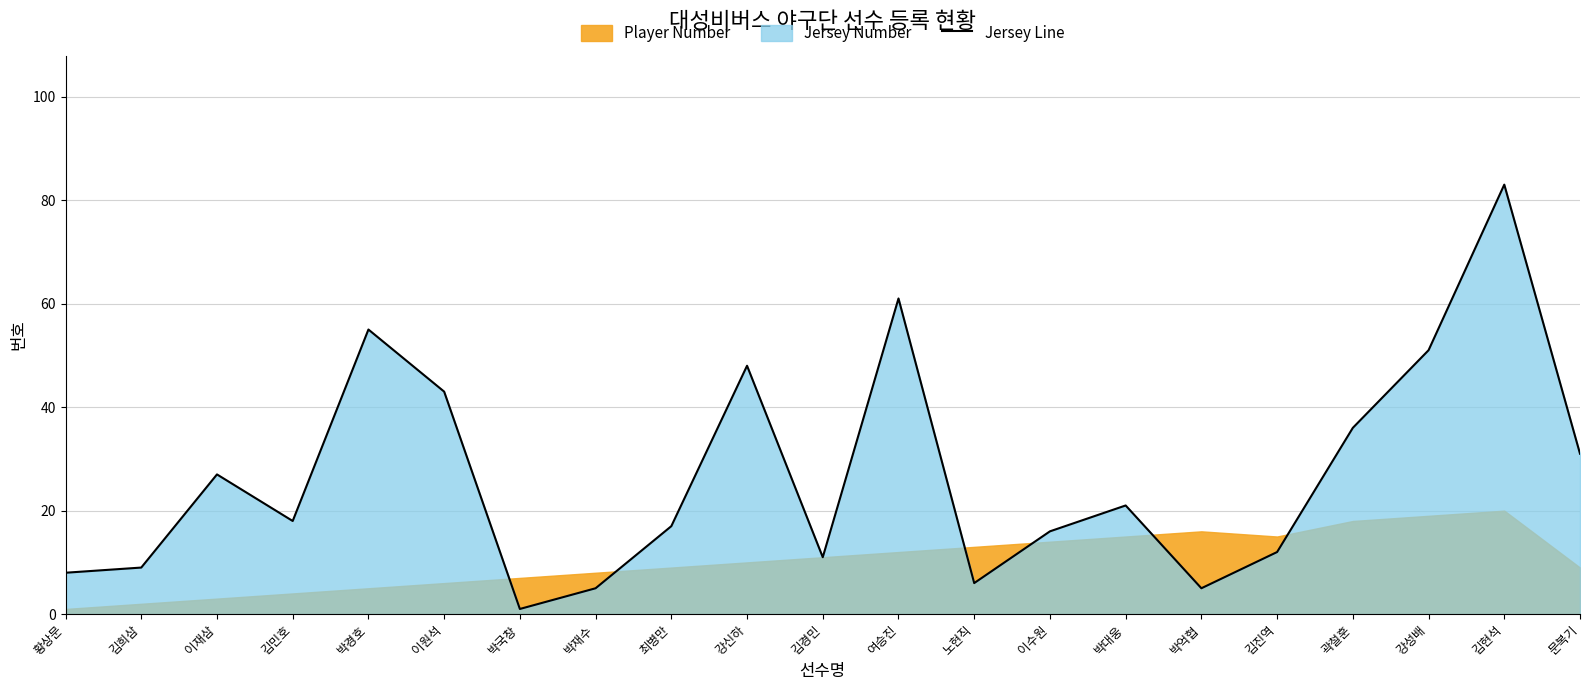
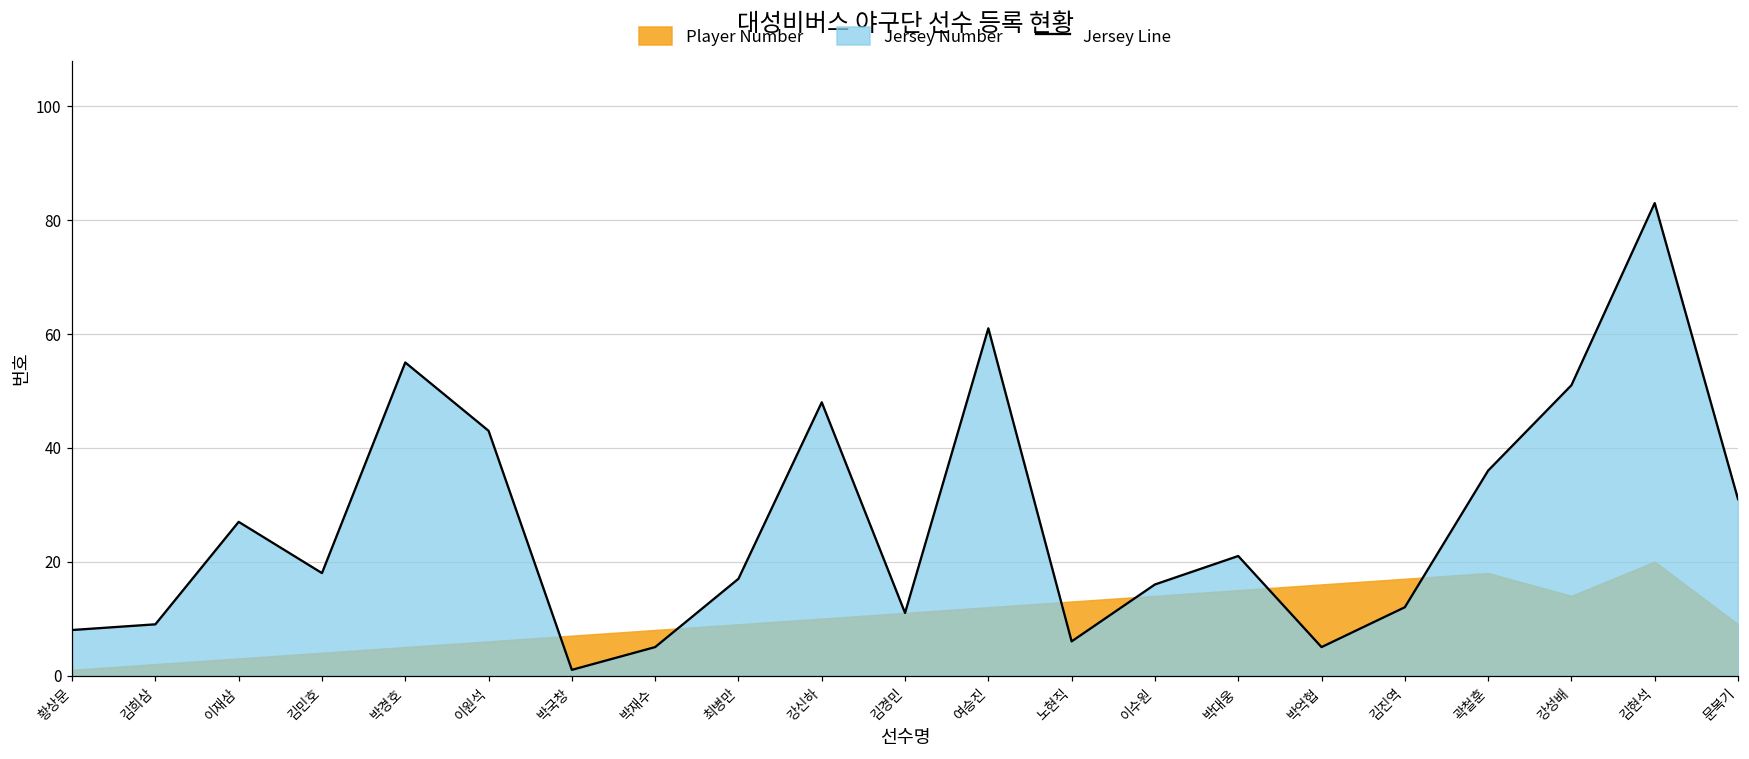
  {
    "Player Number": {
      "황상문": 1,
      "김희삼": 2,
      "이재삼": 3,
      "김민호": 4,
      "박경호": 5,
      "이원석": 6,
      "박국창": 7,
      "박재수": 8,
      "최병만": 9,
      "강신하": 10,
      "여승진": 12,
      "노현직": 13,
      "이수원": 14,
      "박대웅": 15,
      "박억협": 16,
-     "김진역": 15,
+     "김진역": 17,
      "곽철훈": 18,
-     "강성배": 19,
+     "강성배": 14,
      "김현석": 20,
      "문복기": 9
    },
    "Jersey Number": {
      "황상문": 8,
      "김희삼": 9,
      "이재삼": 27,
      "김민호": 18,
      "박경호": 55,
      "이원석": 43,
      "박국창": 1,
      "박재수": 5,
      "최병만": 17,
      "강신하": 48,
      "여승진": 61,
      "노현직": 6,
      "이수원": 16,
      "박대웅": 21,
      "박억협": 5,
      "김진역": 12,
      "곽철훈": 36,
      "강성배": 51,
      "김현석": 83,
      "문복기": 31
    }
  }
